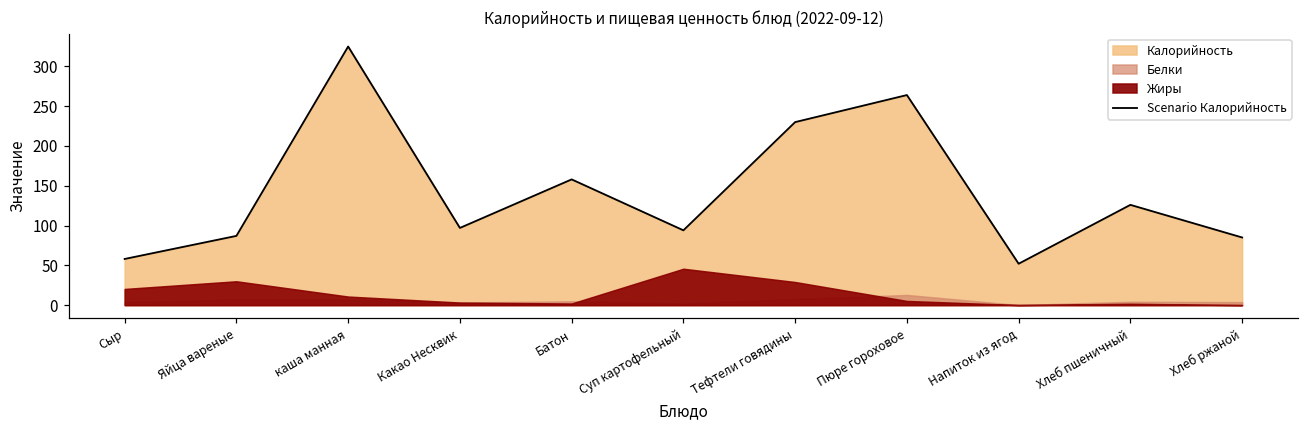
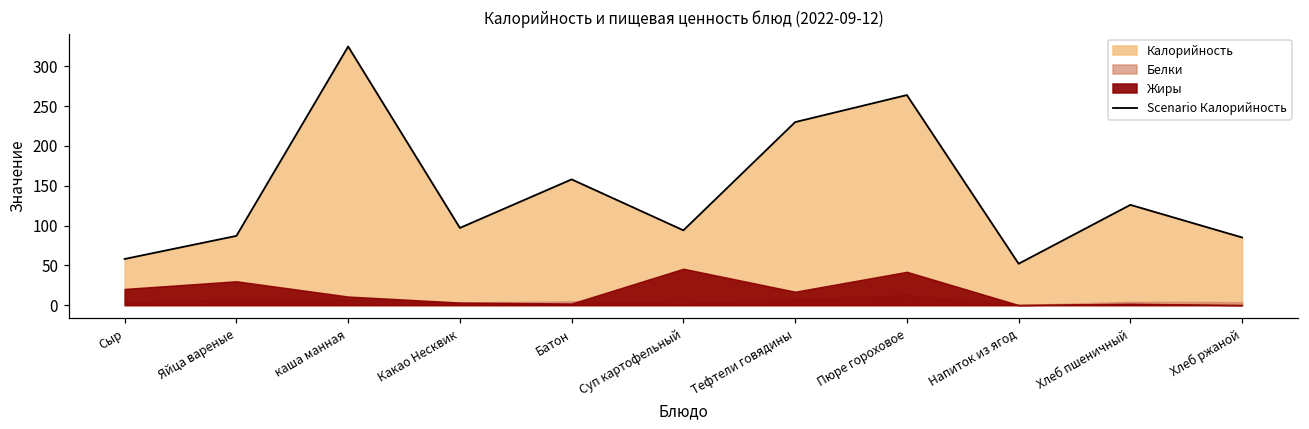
  {
    "Жиры": {
      "Сыр": 20,
      "Яйца вареные": 30,
      "каша манная": 10,
      "Суп картофельный": 50,
-     "Тефтели говядины": 30,
-     "Пюре гороховое": 10,
+     "Тефтели говядины": 20,
+     "Пюре гороховое": 40,
      "Хлеб ржаной": 0
    }
  }
